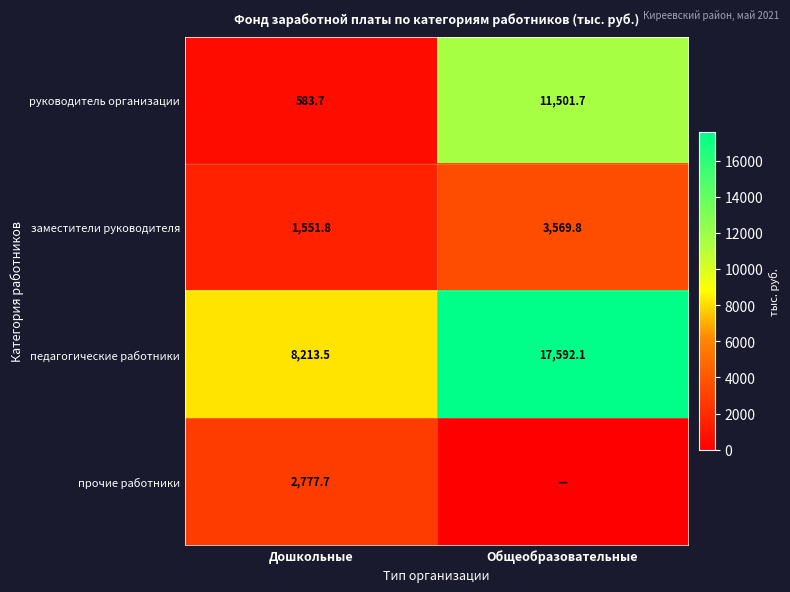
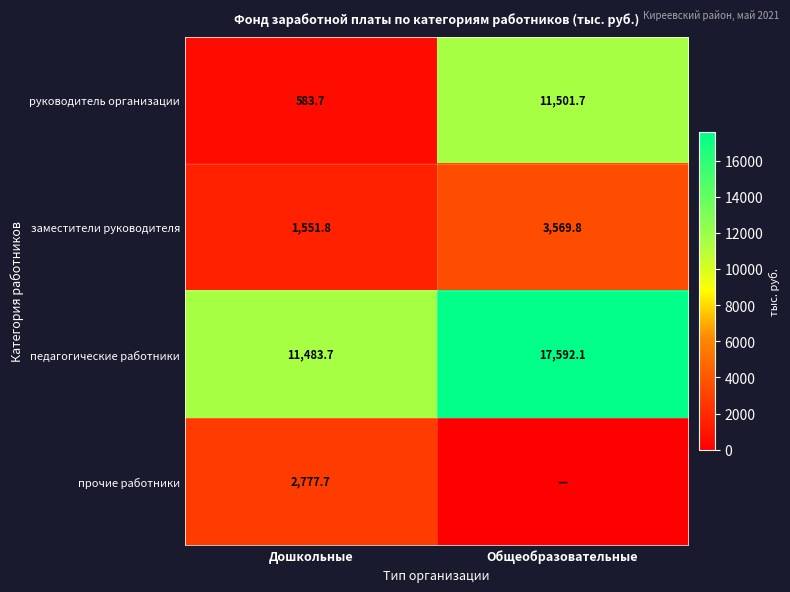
  {
    "руководитель организации": {
      "Дошкольные": "583.7",
      "Общеобразовательные": "11,501.7"
    },
    "заместители руководителя": {
      "Дошкольные": "1,551.8",
      "Общеобразовательные": "3,569.8"
    },
    "педагогические работники": {
-     "Дошкольные": "8,213.5",
+     "Дошкольные": "11,483.7",
      "Общеобразовательные": "17,592.1"
    },
    "прочие работники": {
      "Дошкольные": "2,777.7"
    }
  }
